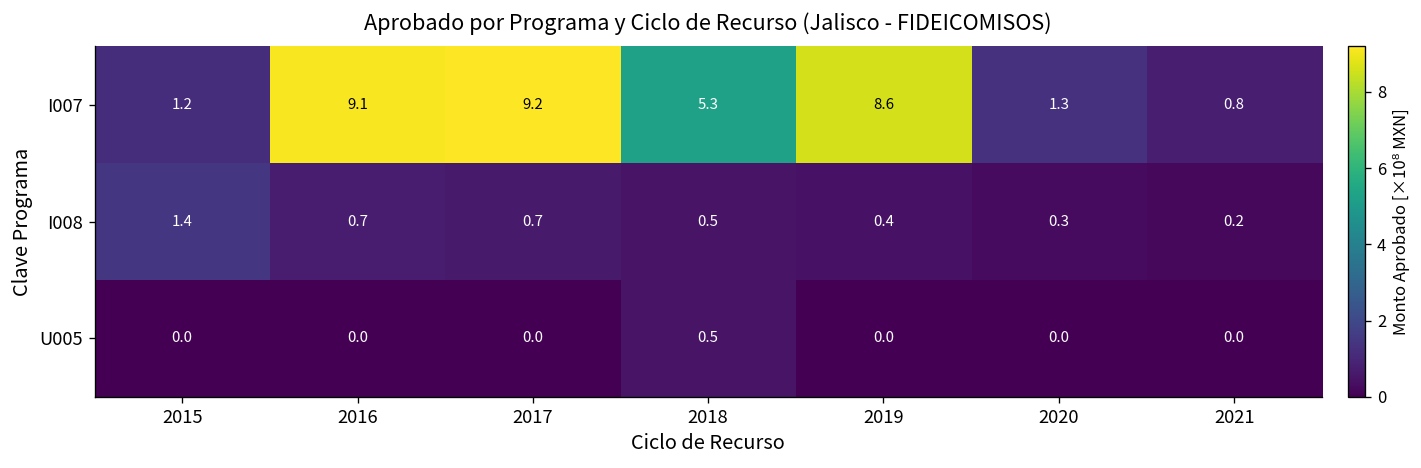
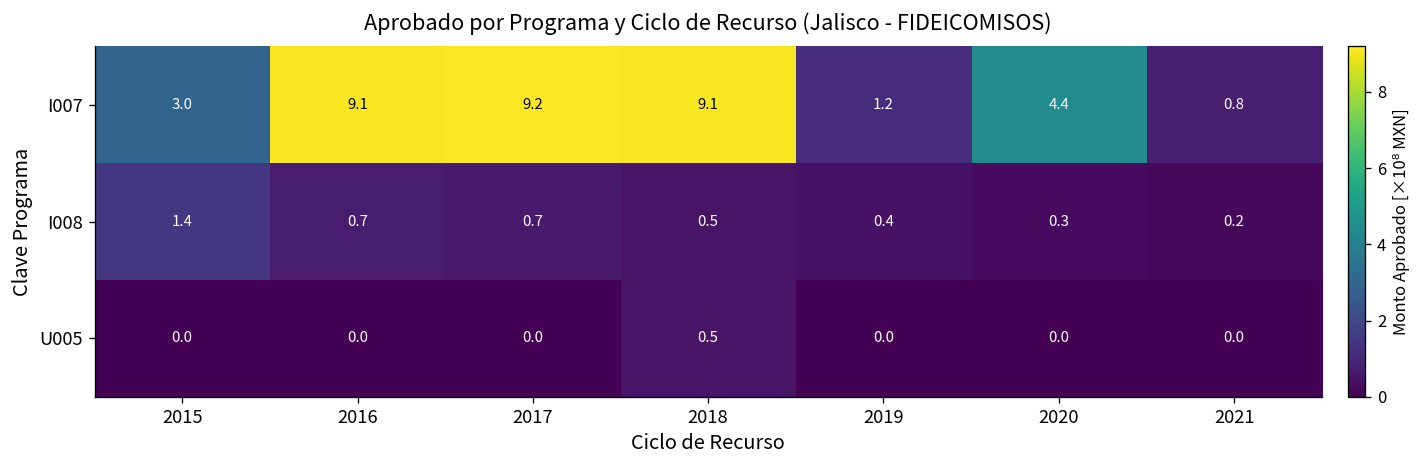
  {
    "I007": {
-     "2015": 1.2,
+     "2015": 3.0,
      "2016": 9.1,
      "2017": 9.2,
-     "2018": 5.3,
-     "2019": 8.6,
-     "2020": 1.3,
+     "2018": 9.1,
+     "2019": 1.2,
+     "2020": 4.4,
      "2021": 0.8
    },
    "I008": {
      "2015": 1.4,
      "2016": 0.7,
      "2017": 0.7,
      "2018": 0.5,
      "2019": 0.4,
      "2020": 0.3,
      "2021": 0.2
    },
    "U005": {
      "2015": 0.0,
      "2016": 0.0,
      "2017": 0.0,
      "2018": 0.5,
      "2019": 0.0,
      "2020": 0.0,
      "2021": 0.0
    }
  }
